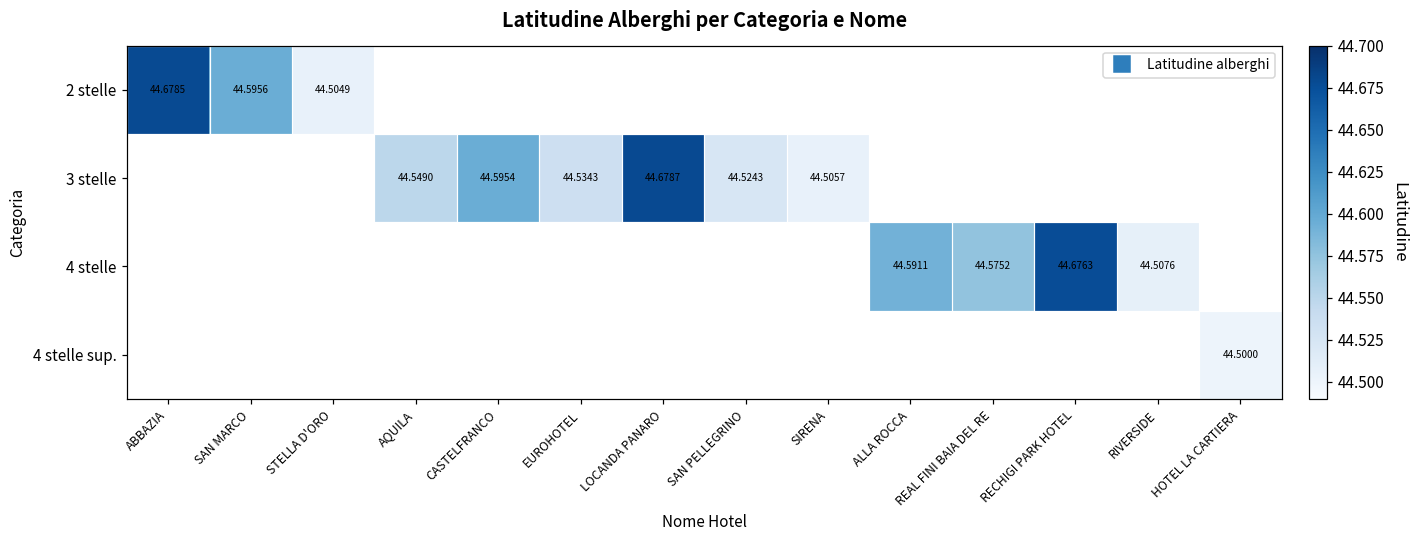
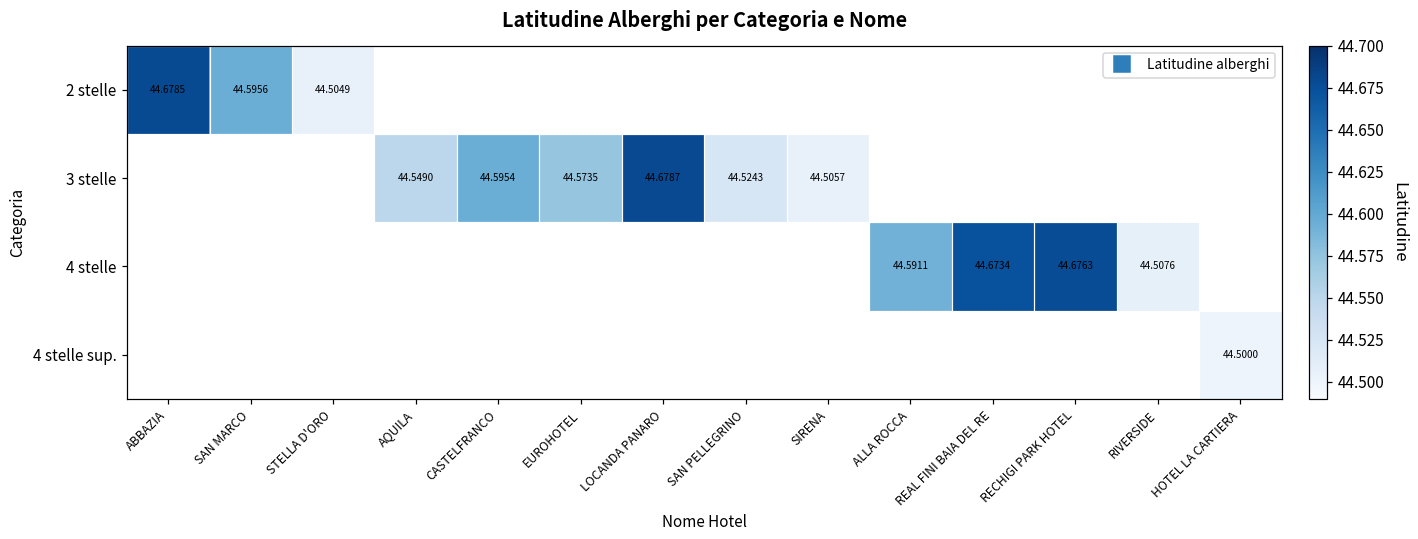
  {
    "2 stelle": {
      "ABBAZIA": 44.6785,
      "SAN MARCO": 44.5956,
      "STELLA D'ORO": 44.5049
    },
    "3 stelle": {
      "AQUILA": 44.5490,
      "CASTELFRANCO": 44.5954,
-     "EUROHOTEL": 44.5343,
+     "EUROHOTEL": 44.5735,
      "LOCANDA PANARO": 44.6787,
      "SAN PELLEGRINO": 44.5243,
      "SIRENA": 44.5057
    },
    "4 stelle": {
      "ALLA ROCCA": 44.5911,
-     "REAL FINI BAIA DEL RE": 44.5752,
+     "REAL FINI BAIA DEL RE": 44.6734,
      "RECHIGI PARK HOTEL": 44.6763,
      "RIVERSIDE": 44.5076
    },
    "4 stelle sup.": {
      "HOTEL LA CARTIERA": 44.5000
    }
  }
